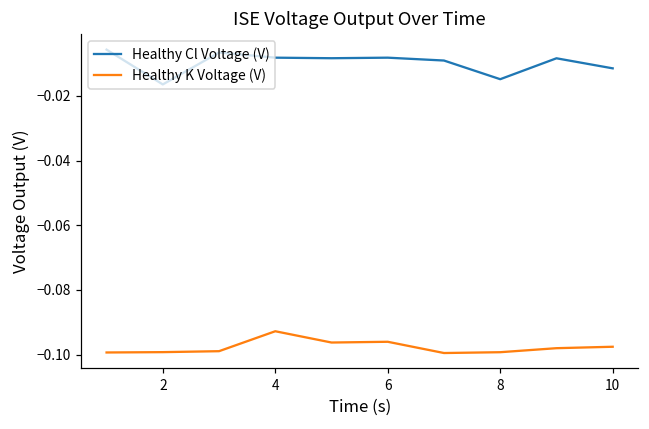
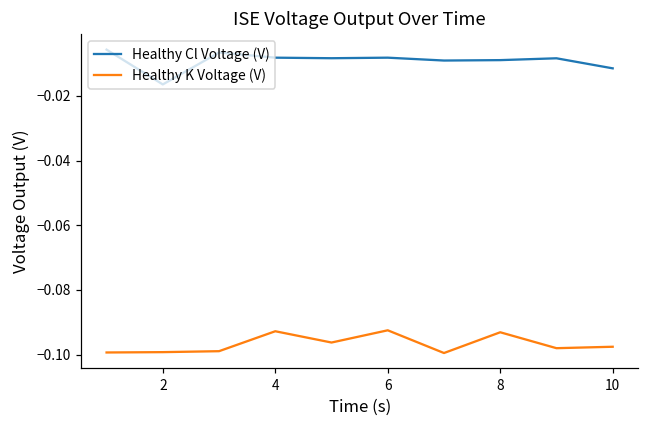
  {
    "Healthy Cl Voltage (V)": {
      "4": -0.008,
      "6": -0.008,
-     "8": -0.015,
+     "8": -0.009,
      "10": -0.011
    },
    "Healthy K Voltage (V)": {
      "2": -0.099,
      "4": -0.093,
-     "6": -0.096,
-     "8": -0.099,
+     "6": -0.092,
+     "8": -0.093,
      "10": -0.098
    }
  }
